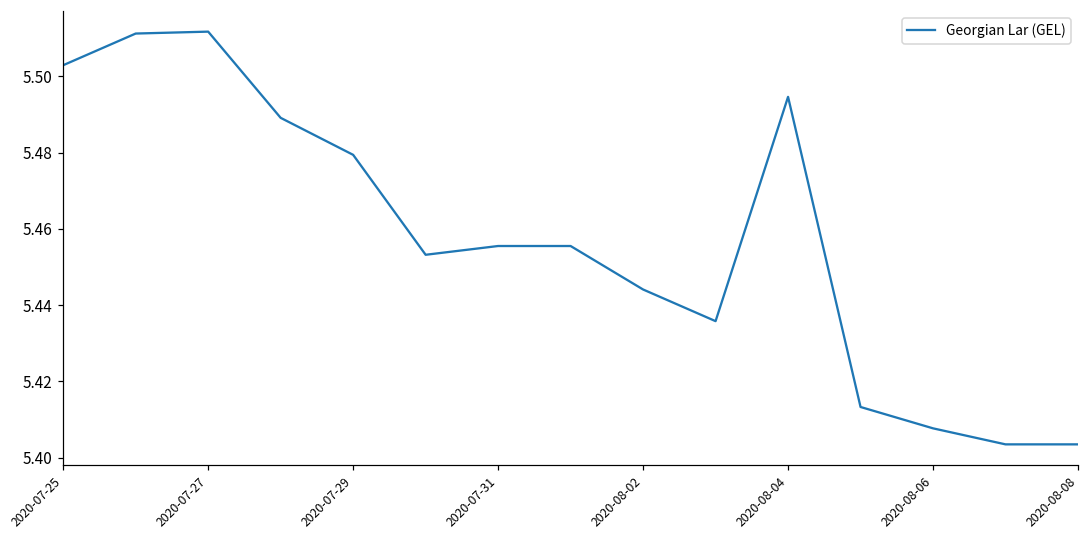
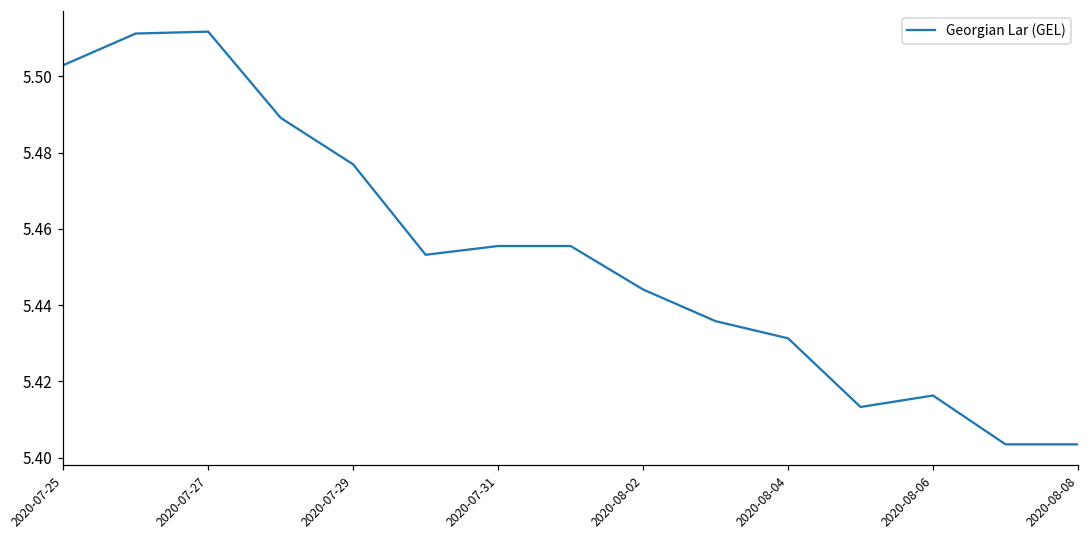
  {
    "2020-07-25": 5.503,
    "2020-07-27": 5.512,
-   "2020-07-29": 5.479,
+   "2020-07-29": 5.477,
    "2020-07-31": 5.456,
    "2020-08-02": 5.444,
-   "2020-08-04": 5.495,
-   "2020-08-06": 5.408,
+   "2020-08-04": 5.431,
+   "2020-08-06": 5.416,
    "2020-08-08": 5.404
  }
